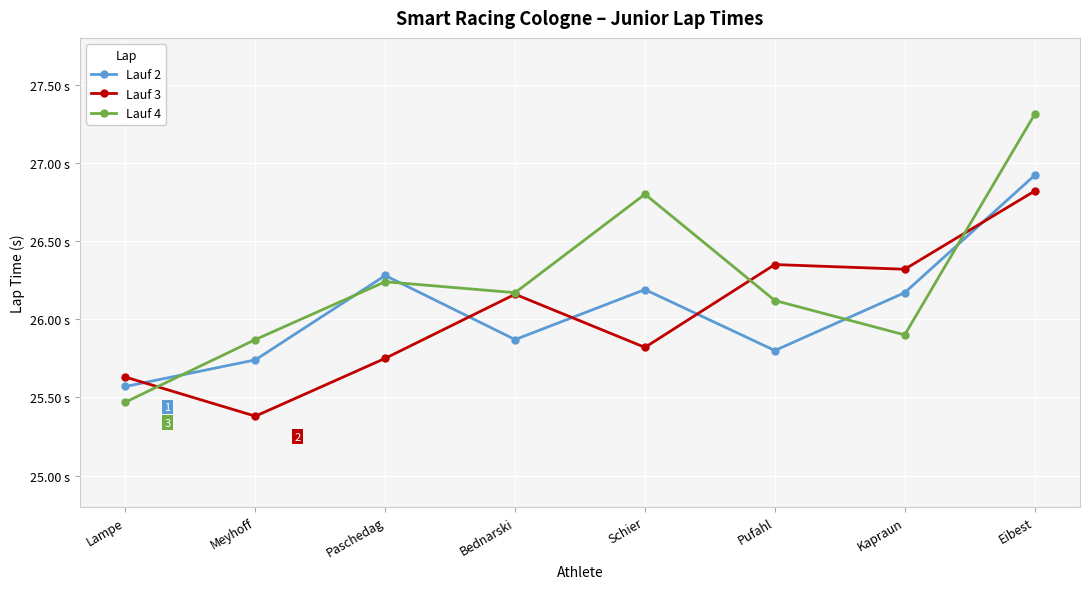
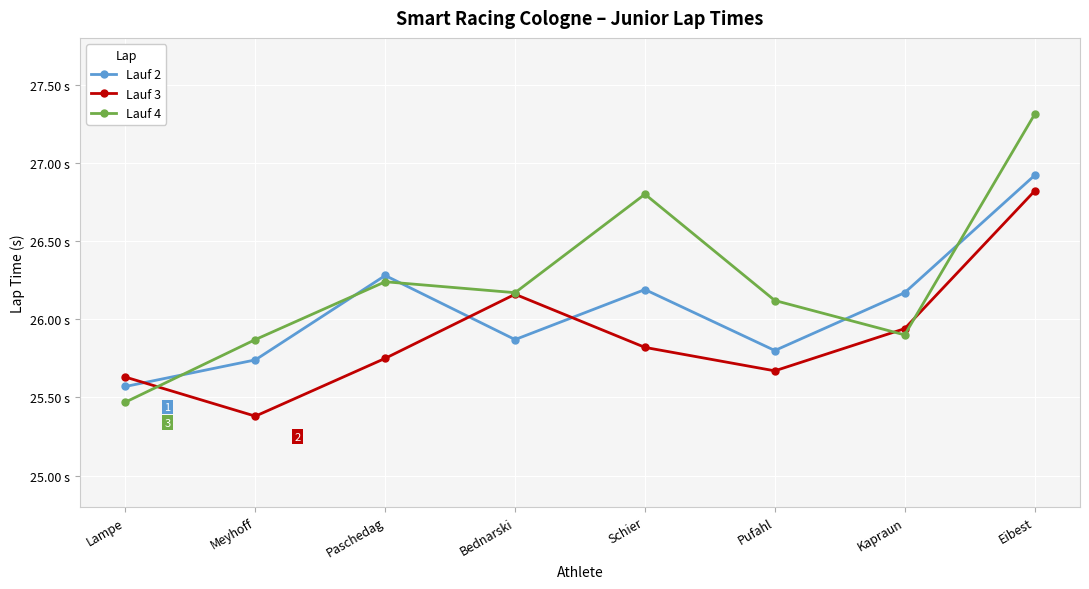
  {
    "Lauf 2": {
      "Lampe": "25.57 s",
      "Meyhoff": "25.74 s",
      "Paschedag": "26.28 s",
      "Bednarski": "25.87 s",
      "Schier": "26.19 s",
      "Pufahl": "25.80 s",
      "Kapraun": "26.17 s",
      "Eibest": "26.92 s"
    },
    "Lauf 3": {
      "Lampe": "25.63 s",
      "Meyhoff": "25.38 s",
      "Paschedag": "25.75 s",
      "Schier": "25.82 s",
-     "Pufahl": "26.35 s",
-     "Kapraun": "26.32 s",
+     "Pufahl": "25.67 s",
+     "Kapraun": "25.94 s",
      "Eibest": "26.82 s"
    },
    "Lauf 4": {
      "Lampe": "25.47 s",
      "Meyhoff": "25.87 s",
      "Paschedag": "26.24 s",
      "Schier": "26.80 s",
      "Pufahl": "26.12 s",
      "Kapraun": "25.90 s",
      "Eibest": "27.31 s"
    }
  }
